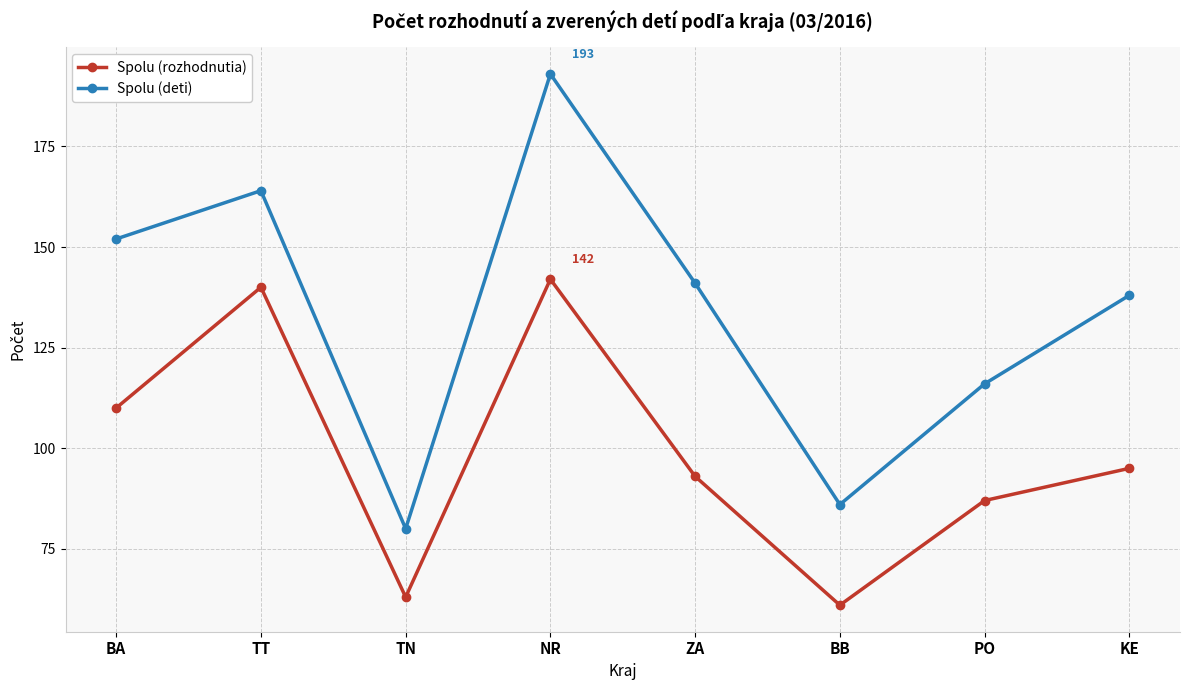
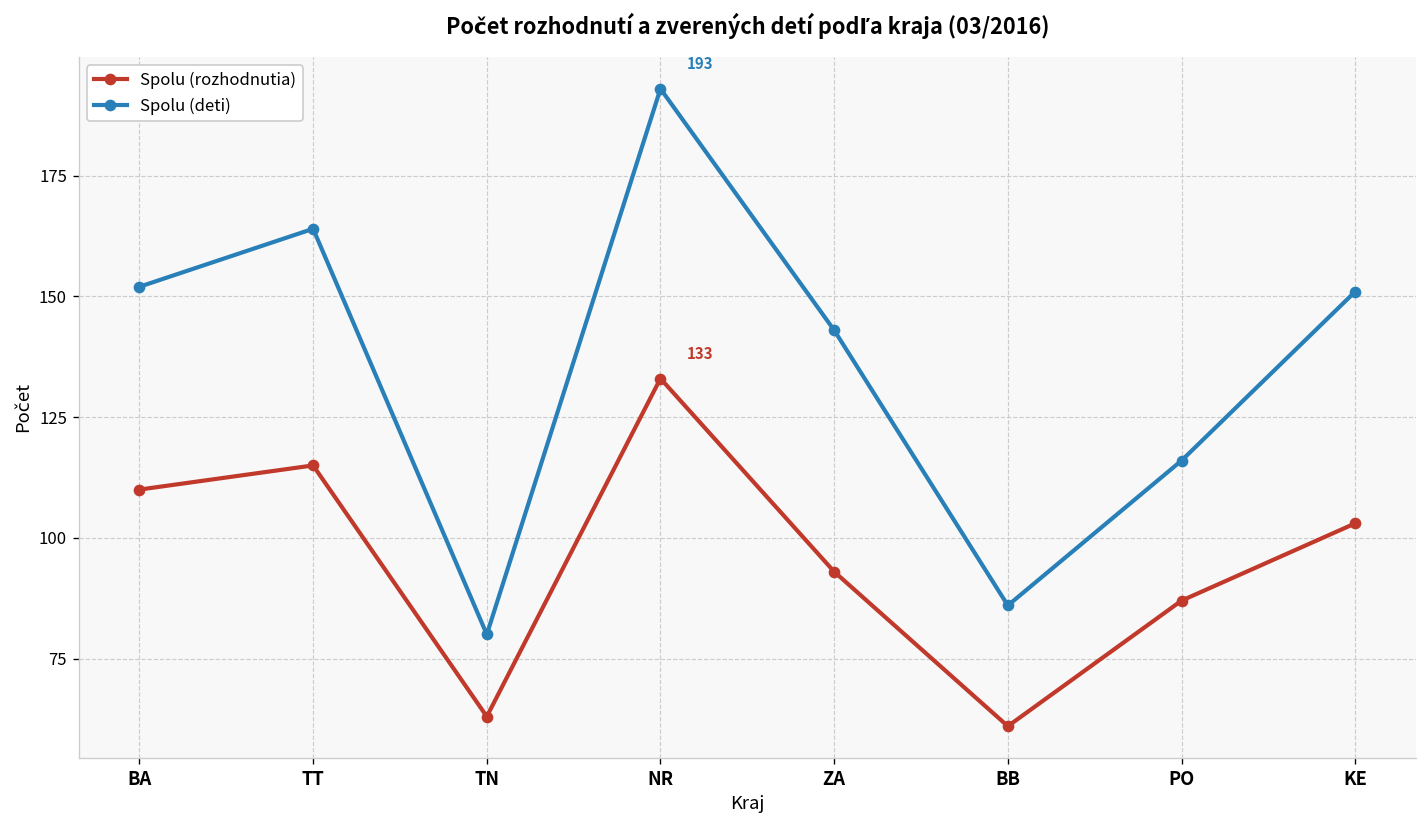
  {
    "Spolu (rozhodnutia)": {
-     "TT": 140,
-     "NR": 142,
-     "KE": 95
+     "TT": 115,
+     "NR": 133,
+     "KE": 103
    },
    "Spolu (deti)": {
      "BA": 152,
      "TT": 164,
      "TN": 80,
-     "ZA": 141,
+     "ZA": 143,
      "BB": 86,
      "PO": 116,
-     "KE": 138
+     "KE": 151
    }
  }
